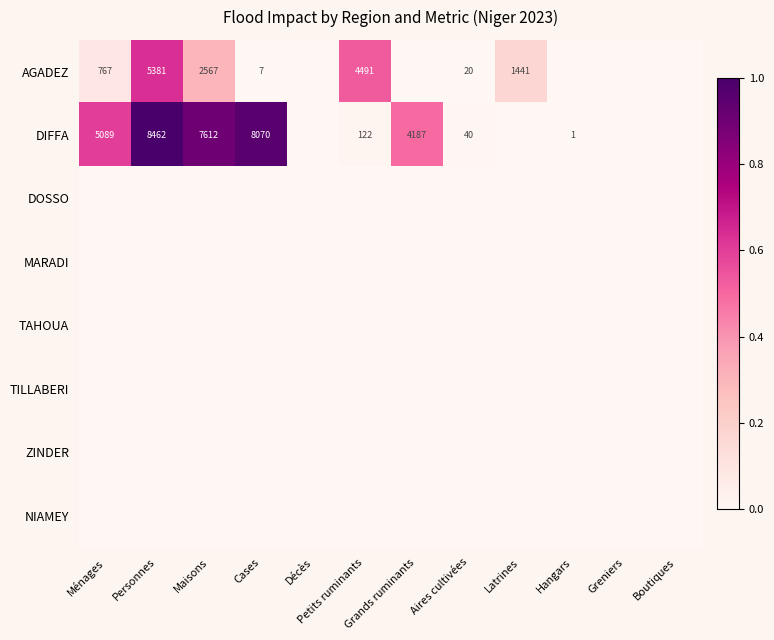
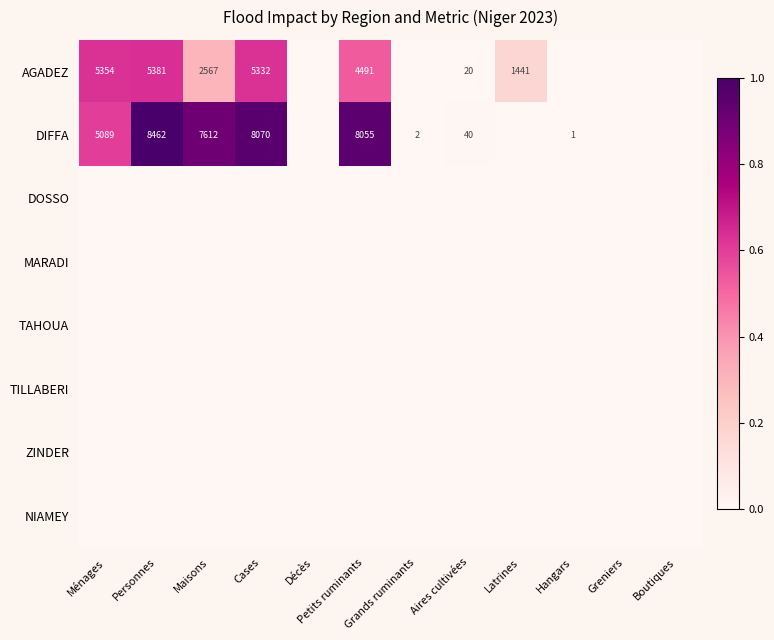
  {
    "AGADEZ": {
-     "Ménages": 767,
+     "Ménages": 5354,
      "Personnes": 5381,
      "Maisons": 2567,
-     "Cases": 7,
+     "Cases": 5332,
      "Petits ruminants": 4491,
      "Aires cultivées": 20,
      "Latrines": 1441
    },
    "DIFFA": {
      "Ménages": 5089,
      "Personnes": 8462,
      "Maisons": 7612,
      "Cases": 8070,
-     "Petits ruminants": 122,
-     "Grands ruminants": 4187,
+     "Petits ruminants": 8055,
+     "Grands ruminants": 2,
      "Aires cultivées": 40,
      "Hangars": 1
    }
  }
